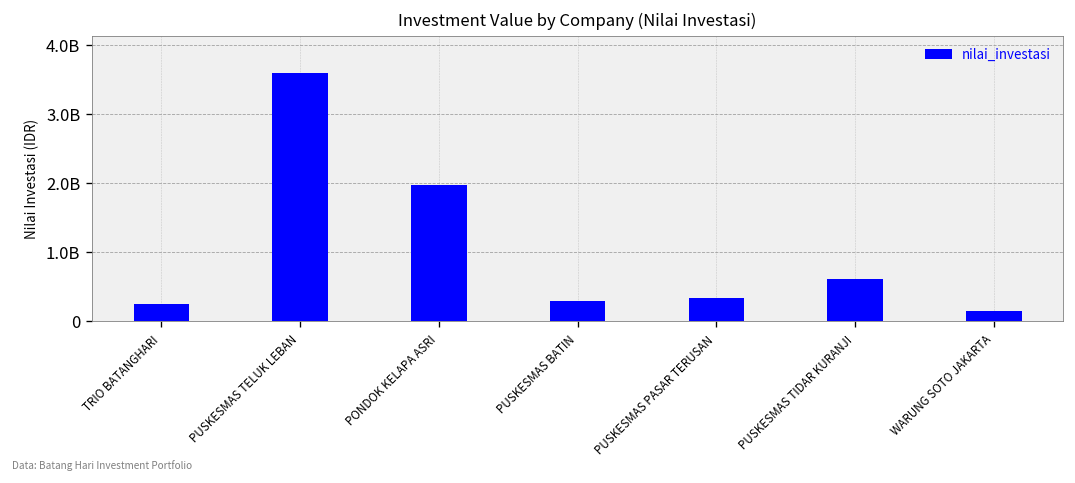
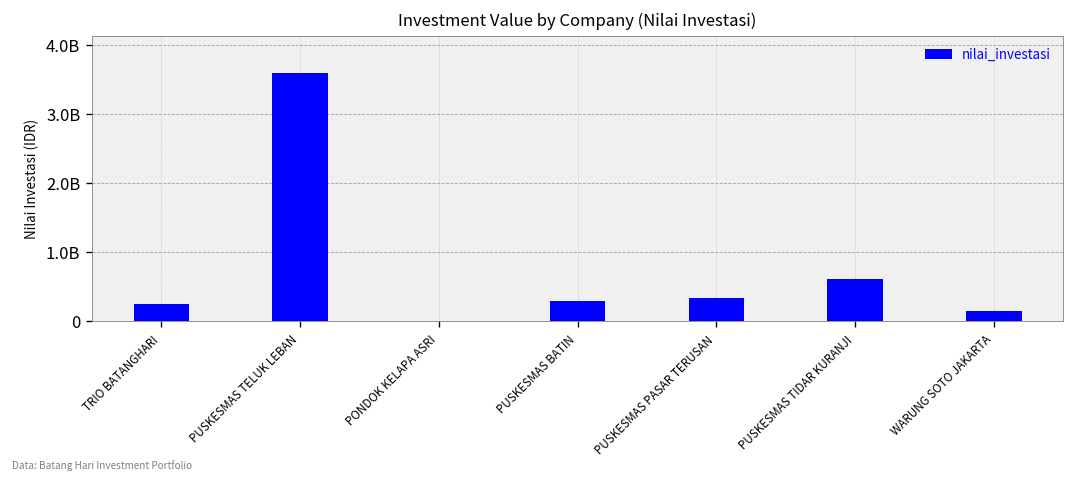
  {
    "TRIO BATANGHARI": 300000000,
    "PUSKESMAS TELUK LEBAN": 3600000000,
-   "PONDOK KELAPA ASRI": 2000000000,
+   "PONDOK KELAPA ASRI": 0,
    "PUSKESMAS BATIN": 300000000,
    "PUSKESMAS PASAR TERUSAN": 300000000,
    "PUSKESMAS TIDAR KURANJI": 600000000,
    "WARUNG SOTO JAKARTA": 200000000
  }
